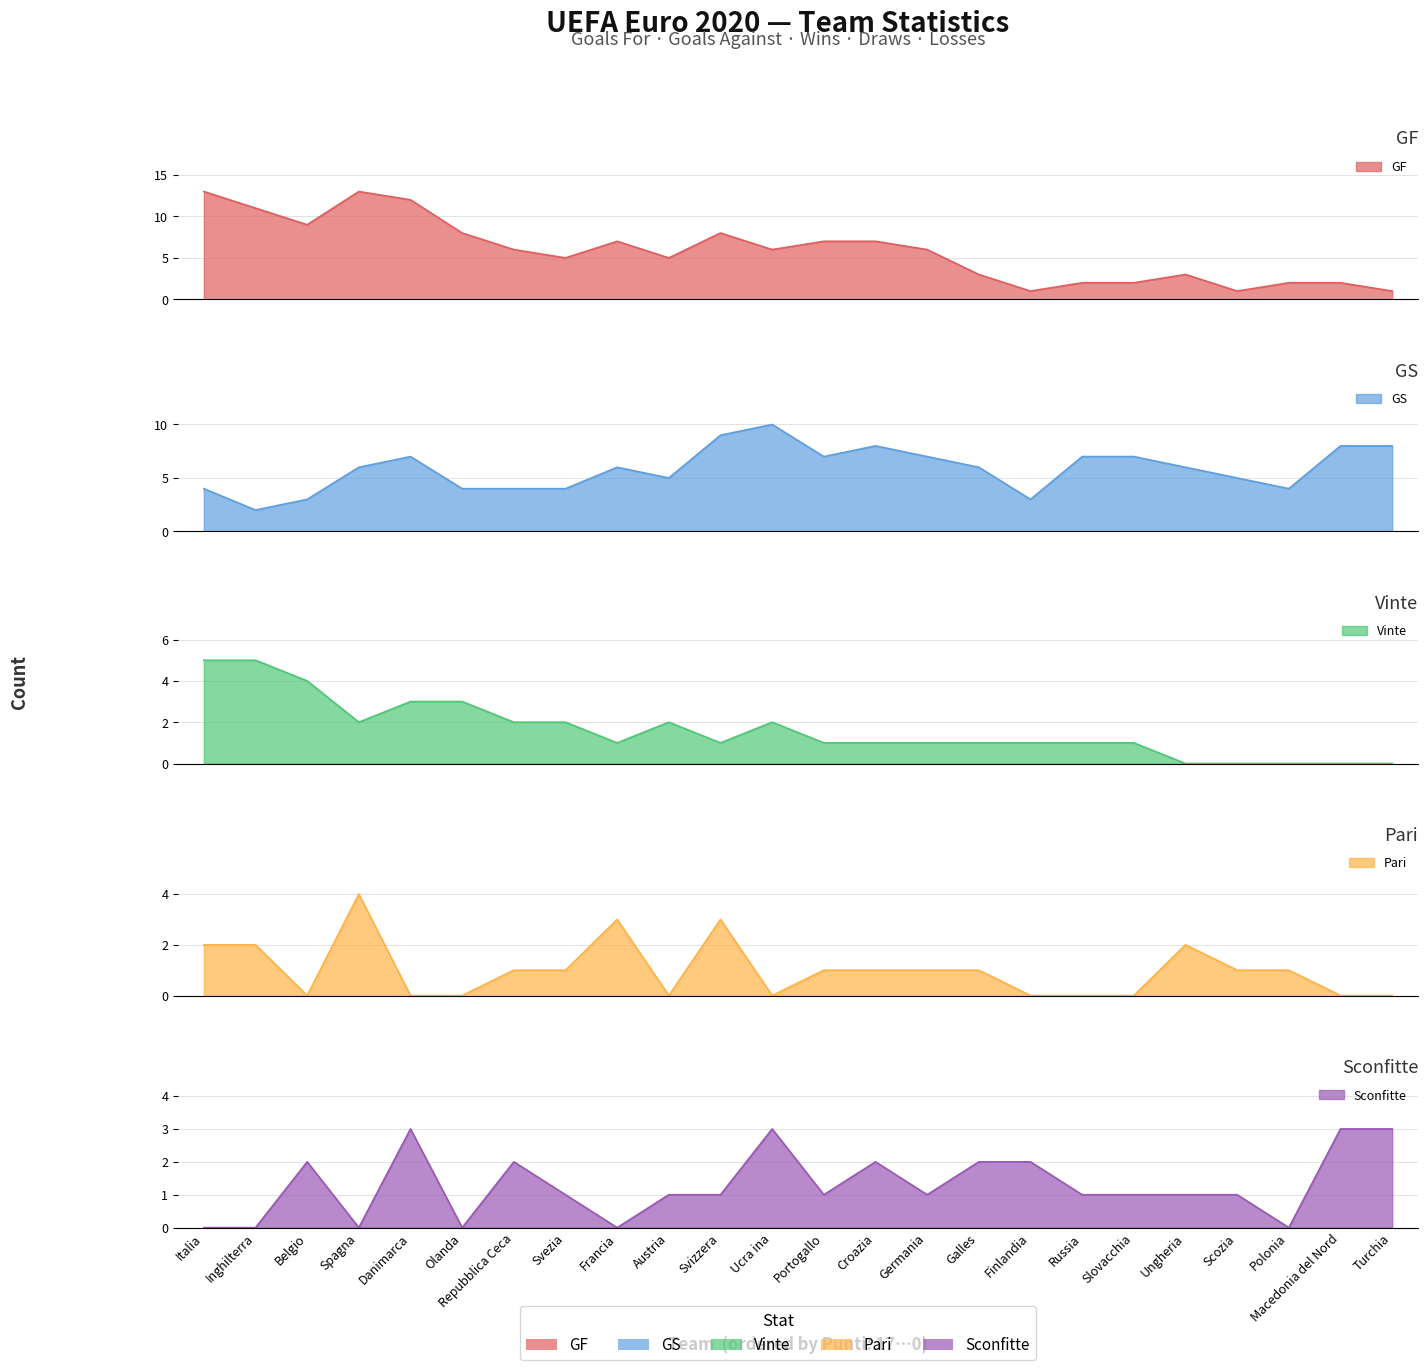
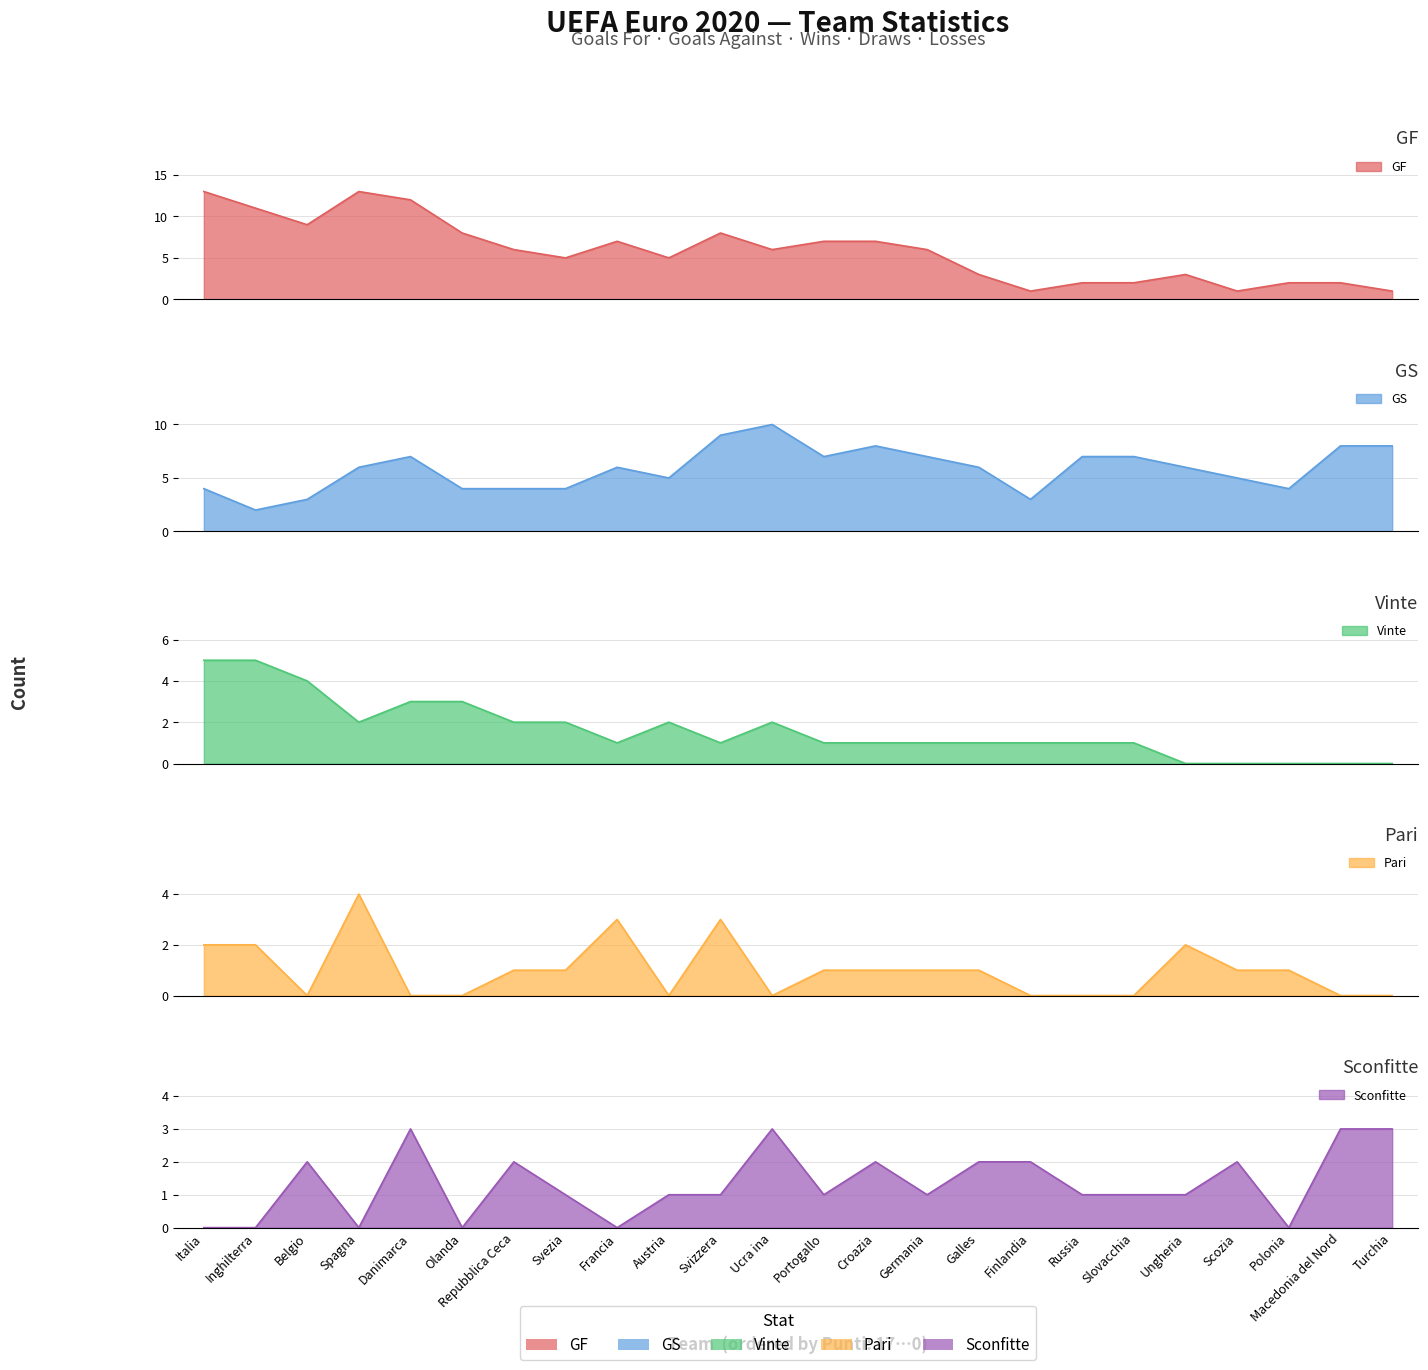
  {
    "Sconfitte": {
      "Italia": 0,
      "Inghilterra": 0,
      "Belgio": 2,
      "Spagna": 0,
      "Danimarca": 3,
      "Olanda": 0,
      "Repubblica Ceca": 2,
      "Svezia": 1,
      "Francia": 0,
      "Austria": 1,
      "Svizzera": 1,
      "Ucra ina": 3,
      "Portogallo": 1,
      "Croazia": 2,
      "Germania": 1,
      "Galles": 2,
      "Finlandia": 2,
      "Russia": 1,
      "Slovacchia": 1,
      "Ungheria": 1,
-     "Scozia": 1,
+     "Scozia": 2,
      "Polonia": 0,
      "Macedonia del Nord": 3,
      "Turchia": 3
    }
  }
